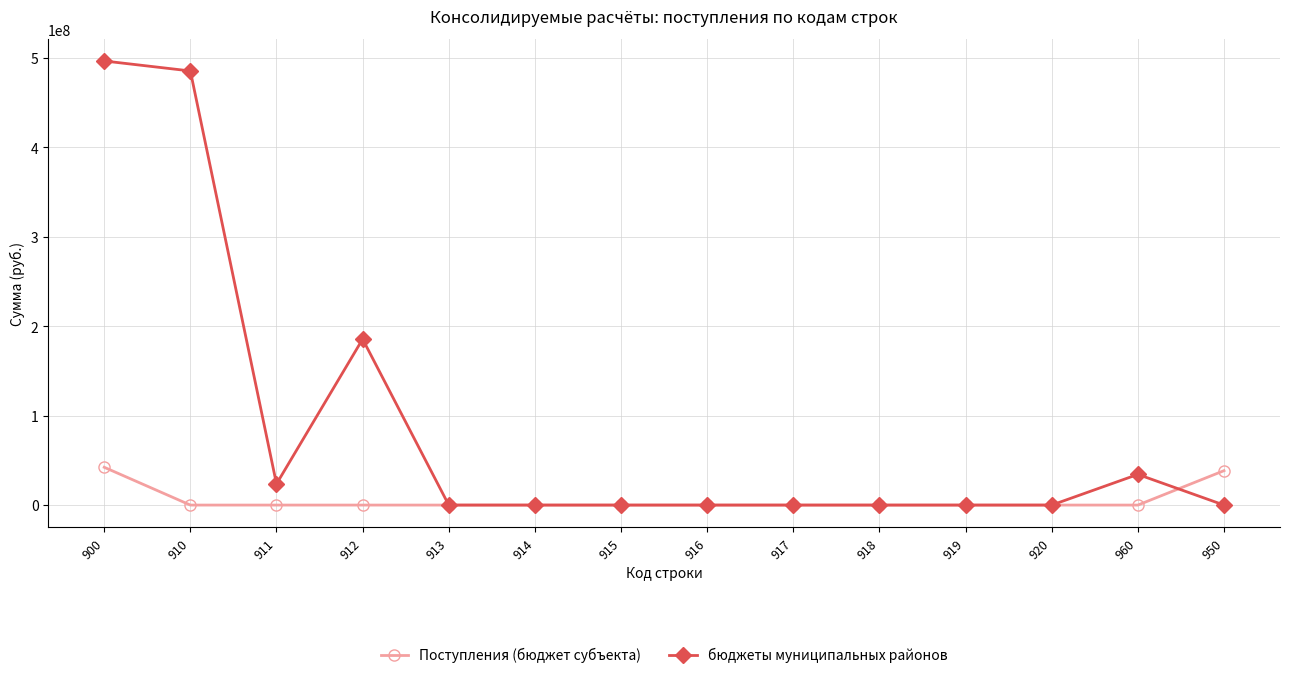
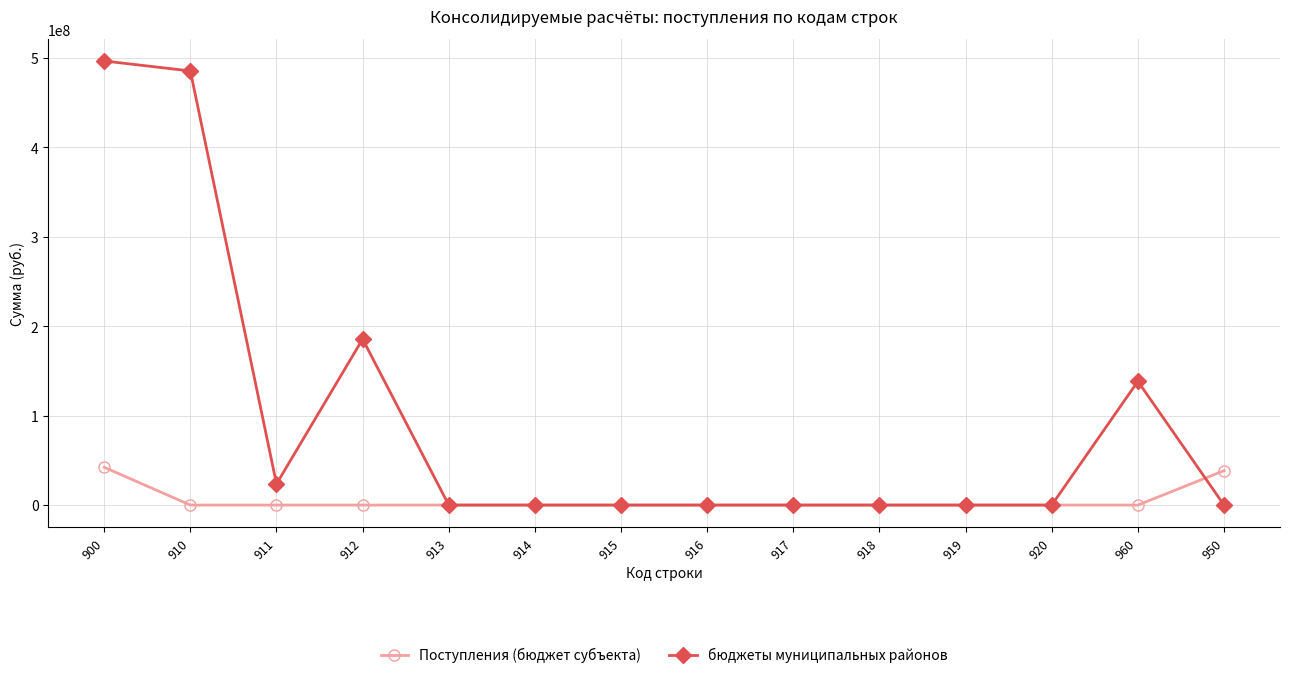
  {
    "Поступления (бюджет субъекта)": {
      "900": 40000000,
      "910": 0,
      "911": 0,
      "912": 0,
      "960": 0,
      "950": 40000000
    },
    "бюджеты муниципальных районов": {
      "900": 500000000,
      "910": 490000000,
      "911": 20000000,
      "912": 190000000,
-     "960": 30000000,
+     "960": 140000000,
      "950": 0
    }
  }
